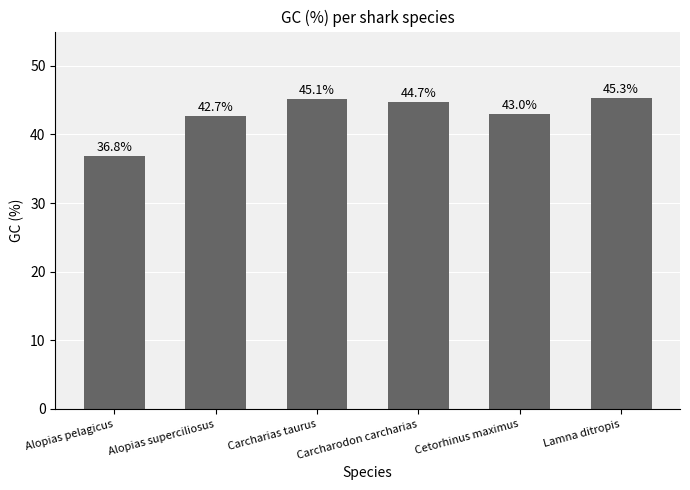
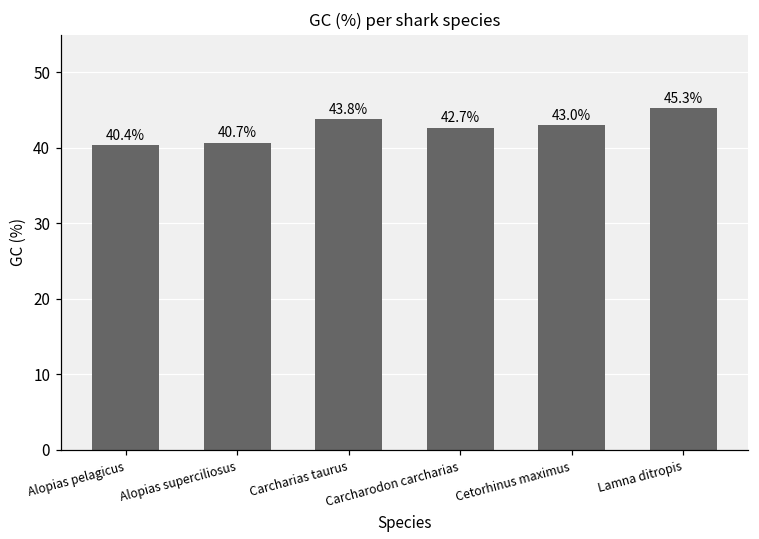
  {
-   "Alopias pelagicus": "36.8%",
-   "Alopias superciliosus": "42.7%",
-   "Carcharias taurus": "45.1%",
-   "Carcharodon carcharias": "44.7%",
+   "Alopias pelagicus": "40.4%",
+   "Alopias superciliosus": "40.7%",
+   "Carcharias taurus": "43.8%",
+   "Carcharodon carcharias": "42.7%",
    "Cetorhinus maximus": "43.0%",
    "Lamna ditropis": "45.3%"
  }
